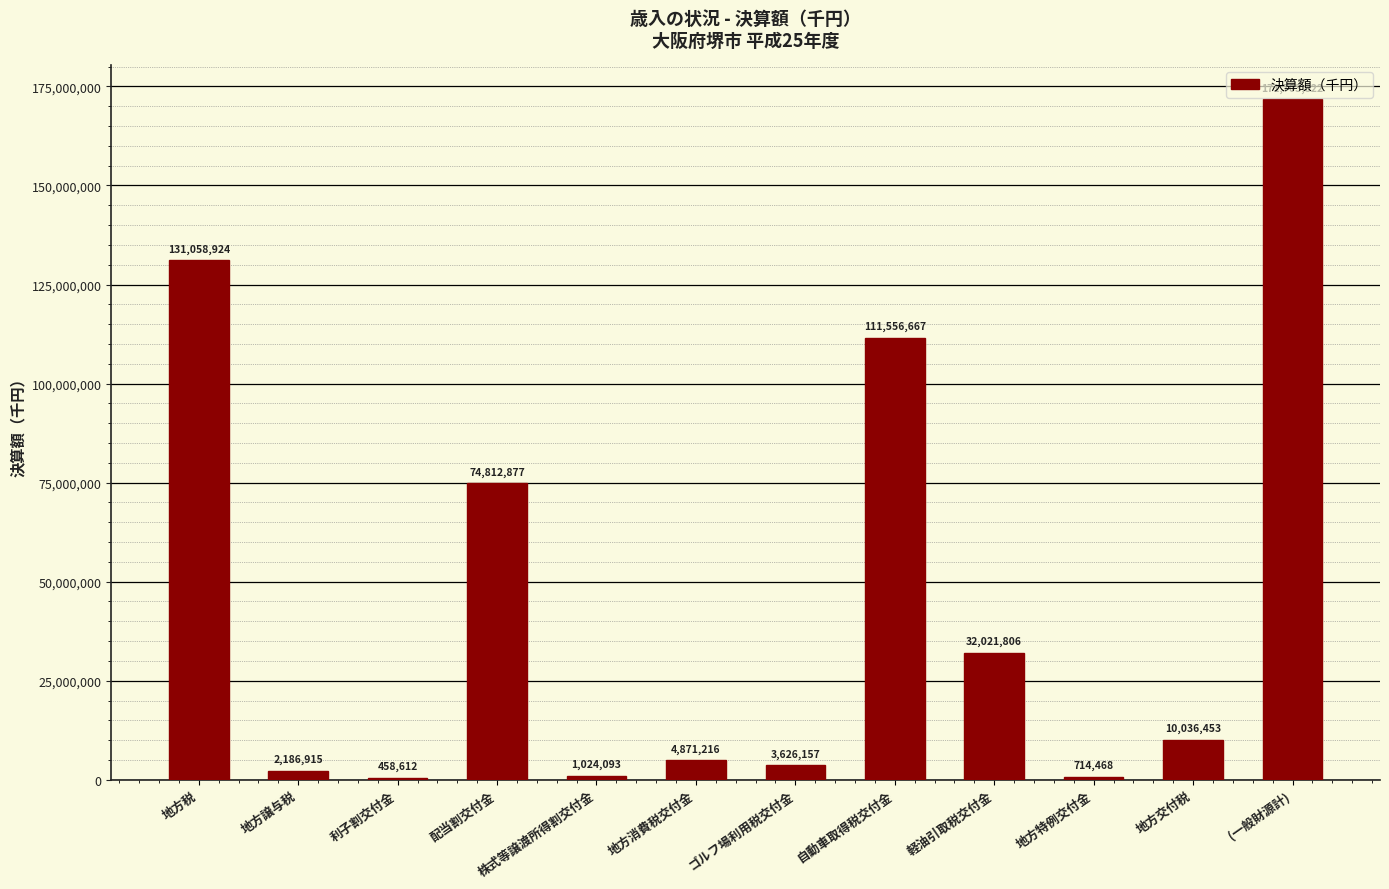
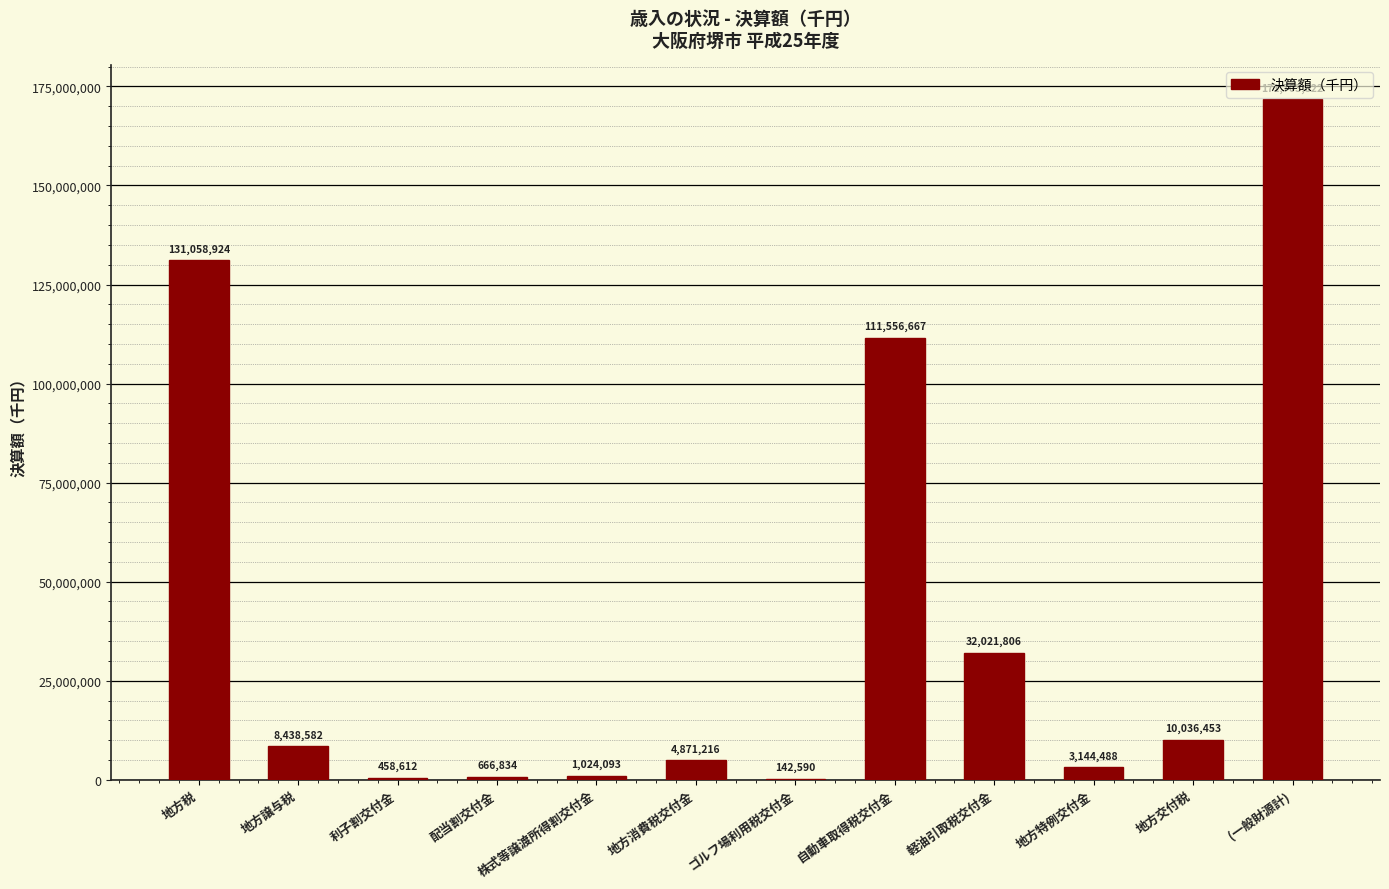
  {
    "地方税": "131,058,924",
-   "地方譲与税": "2,186,915",
+   "地方譲与税": "8,438,582",
    "利子割交付金": "458,612",
-   "配当割交付金": "74,812,877",
+   "配当割交付金": "666,834",
    "株式等譲渡所得割交付金": "1,024,093",
    "地方消費税交付金": "4,871,216",
-   "ゴルフ場利用税交付金": "3,626,157",
+   "ゴルフ場利用税交付金": "142,590",
    "自動車取得税交付金": "111,556,667",
    "軽油引取税交付金": "32,021,806",
-   "地方特例交付金": "714,468",
+   "地方特例交付金": "3,144,488",
    "地方交付税": "10,036,453"
  }
